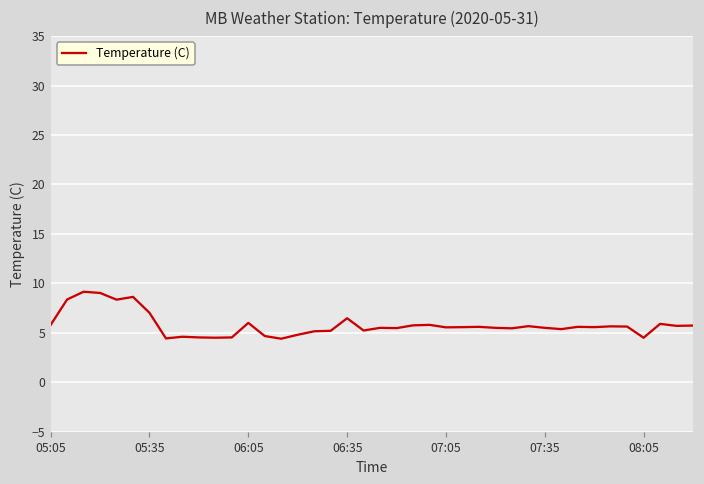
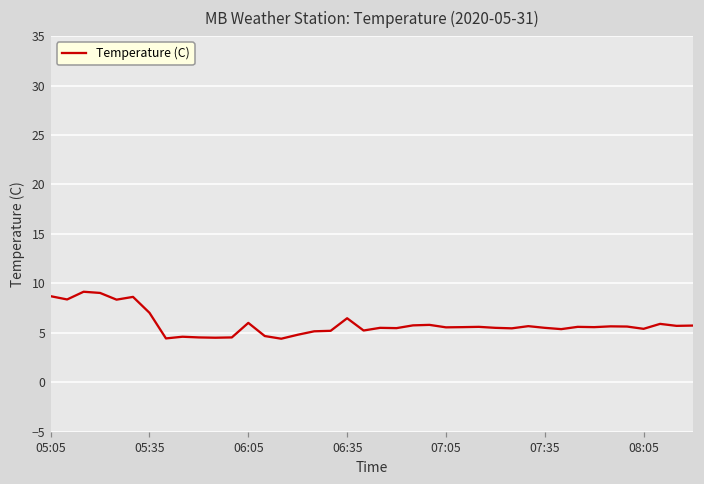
  {
-   "05:05": 6,
+   "05:05": 9,
    "05:35": 7,
    "06:05": 6,
    "06:35": 6,
    "07:05": 6,
    "07:35": 6,
-   "08:05": 4.5
+   "08:05": 5.4
  }
